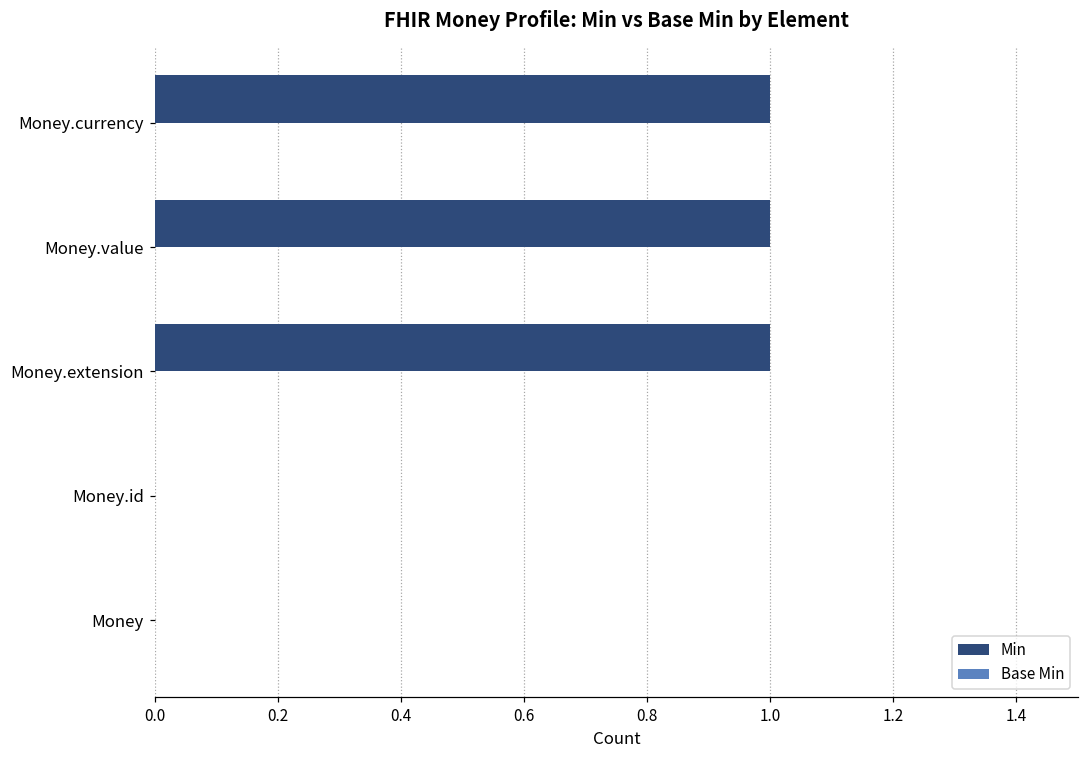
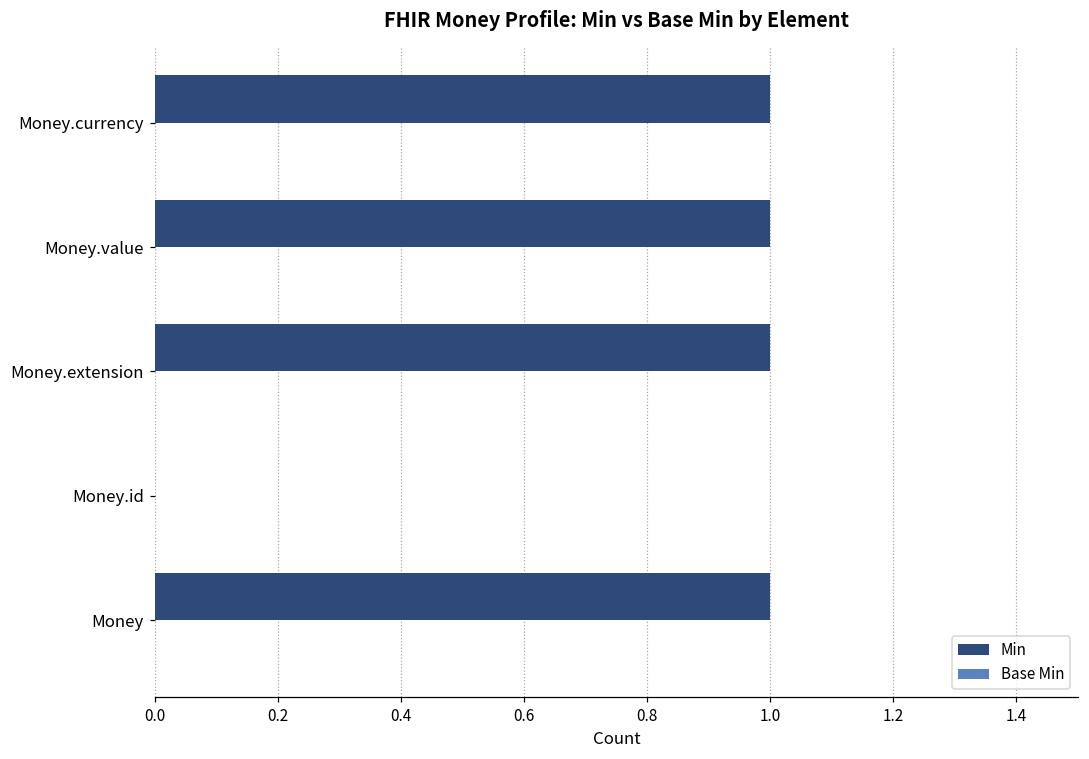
  {
    "Min": {
      "Money.currency": 1,
      "Money.value": 1,
      "Money.extension": 1,
      "Money.id": 0,
-     "Money": 0
+     "Money": 1
    },
    "Base Min": {
      "Money.currency": 0,
      "Money.value": 0,
      "Money.extension": 0,
      "Money.id": 0,
      "Money": 0
    }
  }
